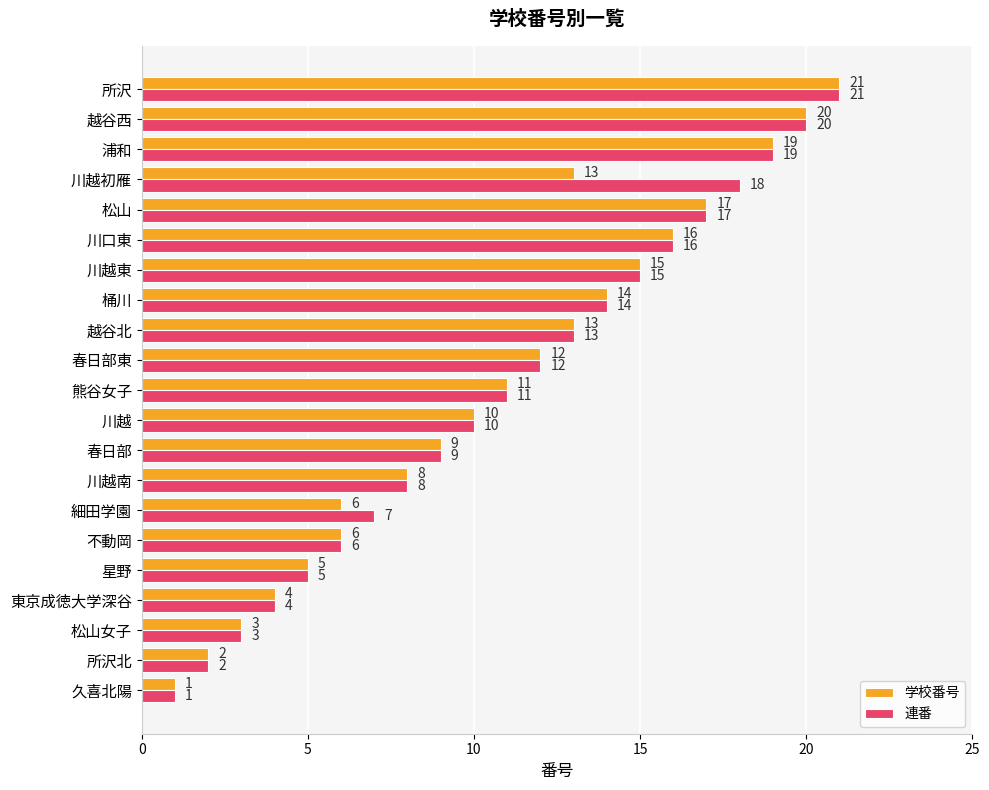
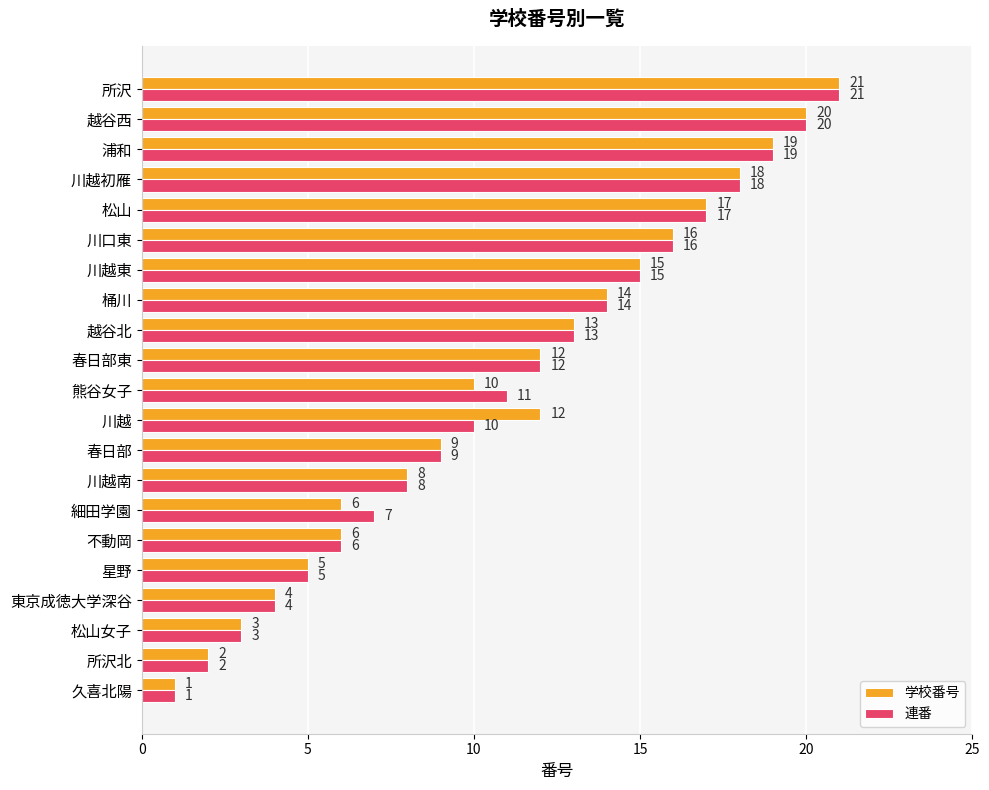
  {
    "学校番号": {
      "所沢": 21,
      "越谷西": 20,
      "浦和": 19,
-     "川越初雁": 13,
+     "川越初雁": 18,
      "松山": 17,
      "川口東": 16,
      "川越東": 15,
      "桶川": 14,
      "越谷北": 13,
      "春日部東": 12,
-     "熊谷女子": 11,
-     "川越": 10,
+     "熊谷女子": 10,
+     "川越": 12,
      "春日部": 9,
      "川越南": 8,
      "細田学園": 6,
      "不動岡": 6,
      "星野": 5,
      "東京成徳大学深谷": 4,
      "松山女子": 3,
      "所沢北": 2,
      "久喜北陽": 1
    },
    "連番": {
      "所沢": 21,
      "越谷西": 20,
      "浦和": 19,
      "川越初雁": 18,
      "松山": 17,
      "川口東": 16,
      "川越東": 15,
      "桶川": 14,
      "越谷北": 13,
      "春日部東": 12,
      "熊谷女子": 11,
      "川越": 10,
      "春日部": 9,
      "川越南": 8,
      "細田学園": 7,
      "不動岡": 6,
      "星野": 5,
      "東京成徳大学深谷": 4,
      "松山女子": 3,
      "所沢北": 2,
      "久喜北陽": 1
    }
  }
